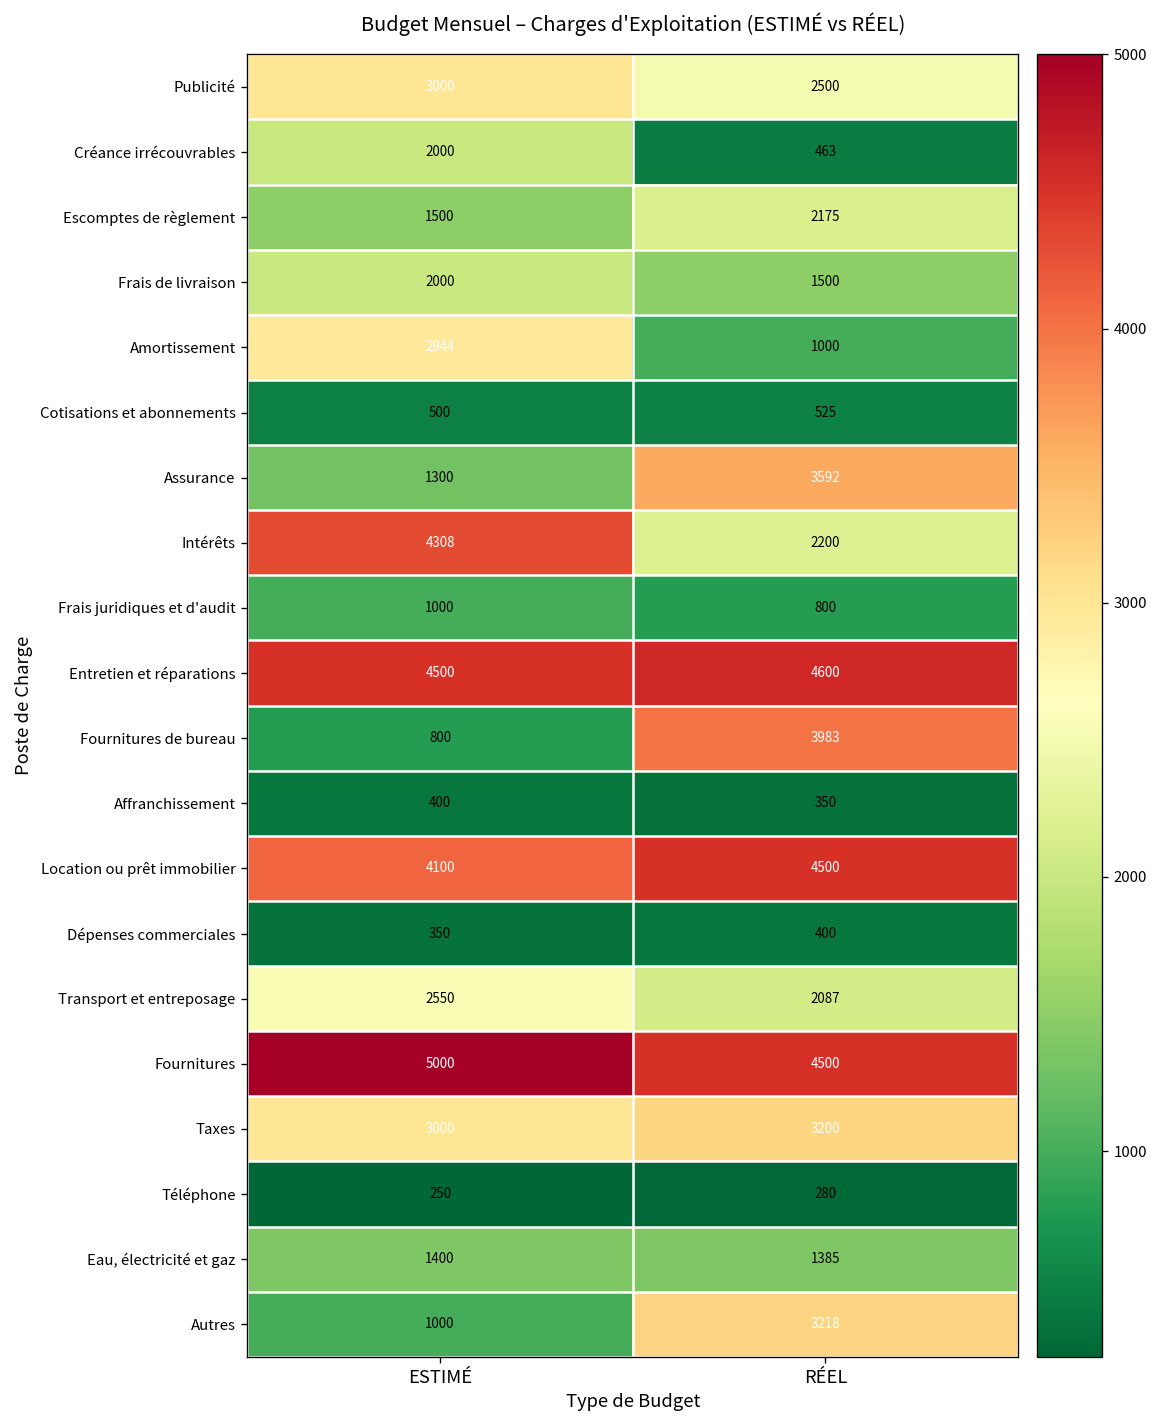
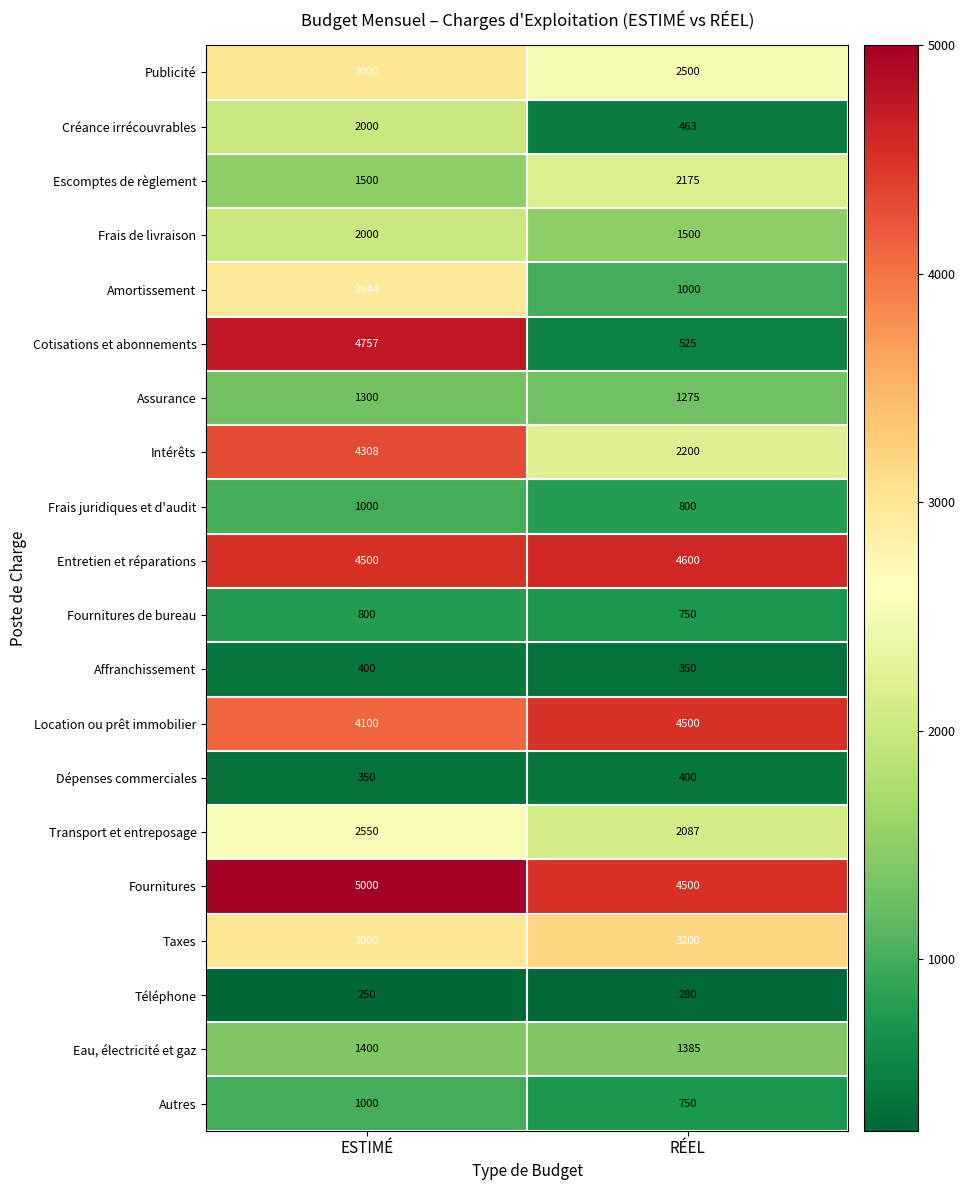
  {
    "Publicité": {
      "ESTIMÉ": 3000,
      "RÉEL": 2500
    },
    "Créance irrécouvrables": {
      "ESTIMÉ": 2000,
      "RÉEL": 463
    },
    "Escomptes de règlement": {
      "ESTIMÉ": 1500,
      "RÉEL": 2175
    },
    "Frais de livraison": {
      "ESTIMÉ": 2000,
      "RÉEL": 1500
    },
    "Amortissement": {
      "ESTIMÉ": 2944,
      "RÉEL": 1000
    },
    "Cotisations et abonnements": {
-     "ESTIMÉ": 500,
+     "ESTIMÉ": 4757,
      "RÉEL": 525
    },
    "Assurance": {
      "ESTIMÉ": 1300,
-     "RÉEL": 3592
+     "RÉEL": 1275
    },
    "Intérêts": {
      "ESTIMÉ": 4308,
      "RÉEL": 2200
    },
    "Frais juridiques et d'audit": {
      "ESTIMÉ": 1000,
      "RÉEL": 800
    },
    "Entretien et réparations": {
      "ESTIMÉ": 4500,
      "RÉEL": 4600
    },
    "Fournitures de bureau": {
      "ESTIMÉ": 800,
-     "RÉEL": 3983
+     "RÉEL": 750
    },
    "Affranchissement": {
      "ESTIMÉ": 400,
      "RÉEL": 350
    },
    "Location ou prêt immobilier": {
      "ESTIMÉ": 4100,
      "RÉEL": 4500
    },
    "Dépenses commerciales": {
      "ESTIMÉ": 350,
      "RÉEL": 400
    },
    "Transport et entreposage": {
      "ESTIMÉ": 2550,
      "RÉEL": 2087
    },
    "Fournitures": {
      "ESTIMÉ": 5000,
      "RÉEL": 4500
    },
    "Taxes": {
      "ESTIMÉ": 3000,
      "RÉEL": 3200
    },
    "Téléphone": {
      "ESTIMÉ": 250,
      "RÉEL": 280
    },
    "Eau, électricité et gaz": {
      "ESTIMÉ": 1400,
      "RÉEL": 1385
    },
    "Autres": {
      "ESTIMÉ": 1000,
-     "RÉEL": 3218
+     "RÉEL": 750
    }
  }
